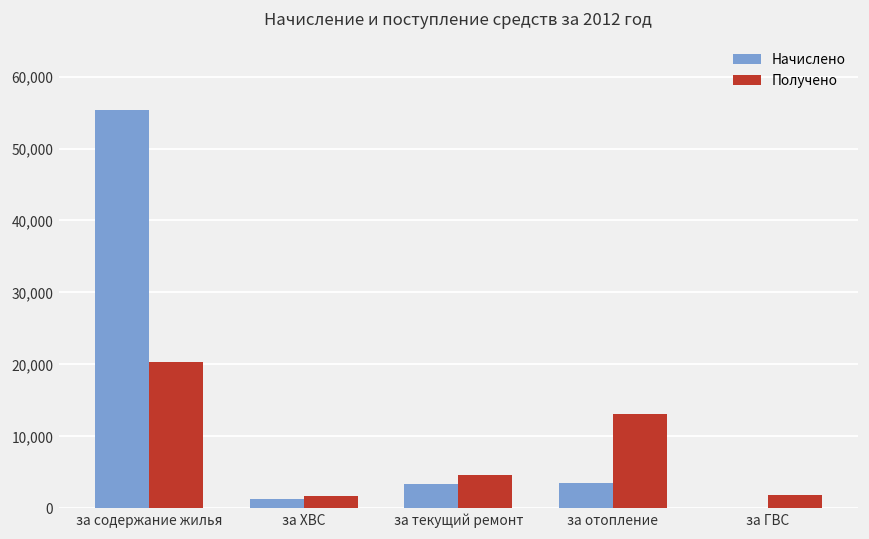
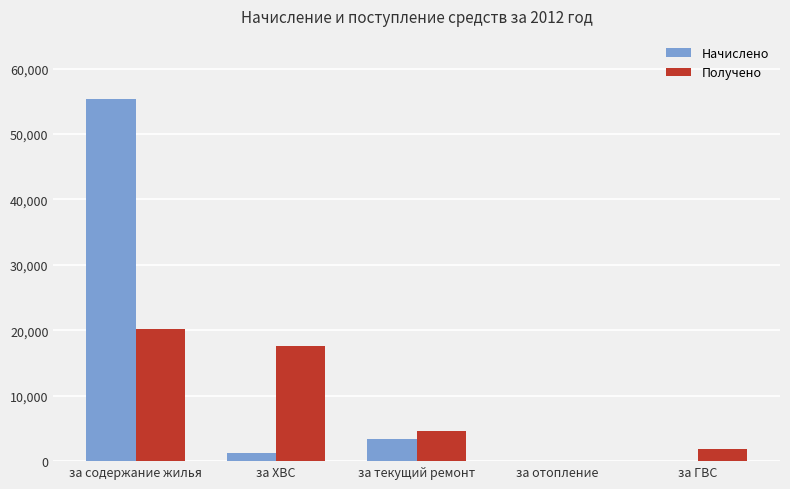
  {
    "Начислено": {
      "за содержание жилья": "55,000",
      "за ХВС": "1,000",
      "за текущий ремонт": "3,000",
-     "за отопление": "4,000",
+     "за отопление": "0",
      "за ГВС": "0"
    },
    "Получено": {
      "за содержание жилья": "20,000",
-     "за ХВС": "2,000",
+     "за ХВС": "18,000",
      "за текущий ремонт": "5,000",
-     "за отопление": "13,000",
+     "за отопление": "0",
      "за ГВС": "2,000"
    }
  }
